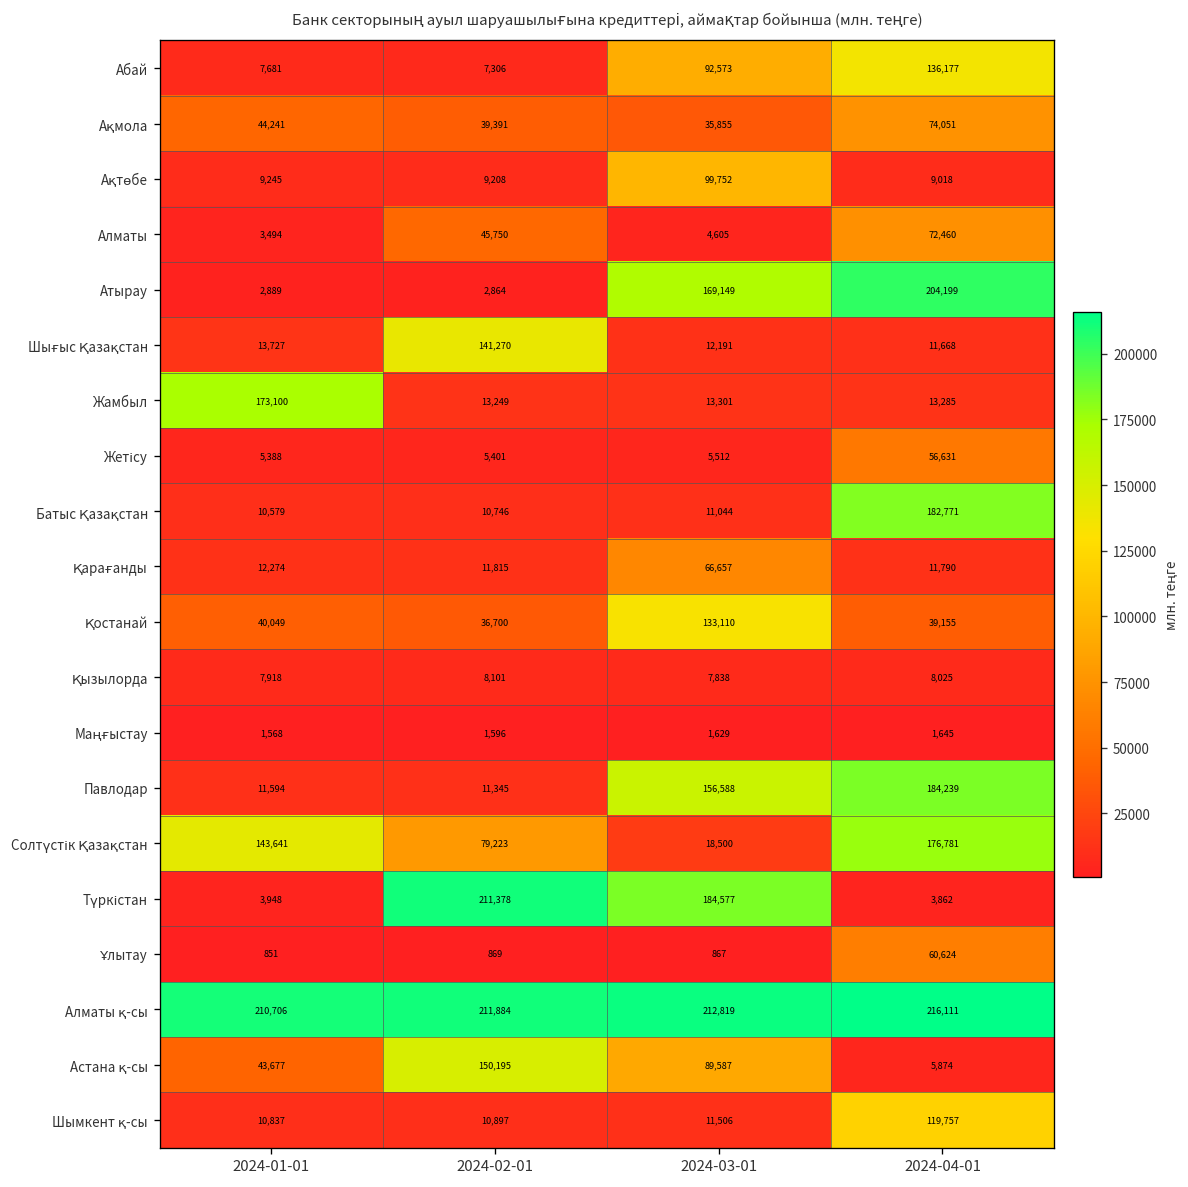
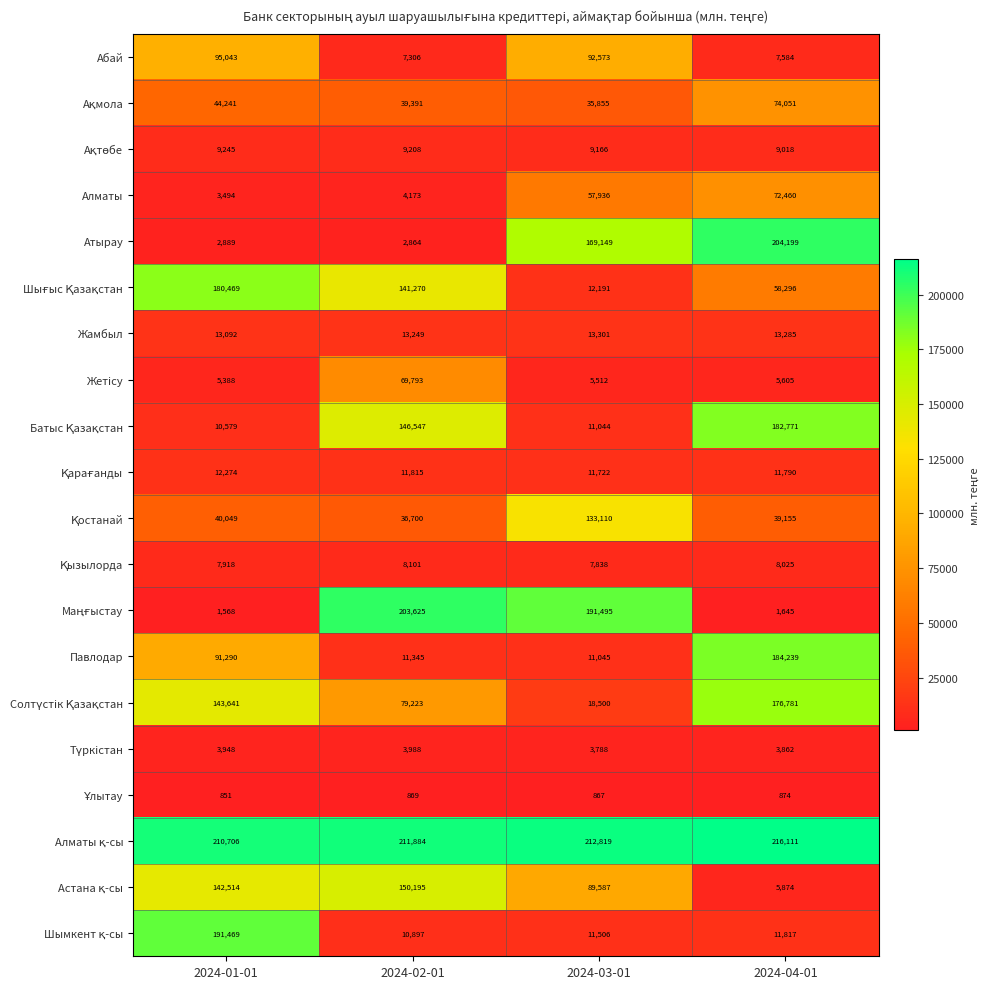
  {
    "Абай": {
-     "2024-01-01": "7,681",
+     "2024-01-01": "95,043",
      "2024-02-01": "7,306",
      "2024-03-01": "92,573",
-     "2024-04-01": "136,177"
+     "2024-04-01": "7,584"
    },
    "Ақмола": {
      "2024-01-01": "44,241",
      "2024-02-01": "39,391",
      "2024-03-01": "35,855",
      "2024-04-01": "74,051"
    },
    "Ақтөбе": {
      "2024-01-01": "9,245",
      "2024-02-01": "9,208",
-     "2024-03-01": "99,752",
+     "2024-03-01": "9,166",
      "2024-04-01": "9,018"
    },
    "Алматы": {
      "2024-01-01": "3,494",
-     "2024-02-01": "45,750",
-     "2024-03-01": "4,605",
+     "2024-02-01": "4,173",
+     "2024-03-01": "57,936",
      "2024-04-01": "72,460"
    },
    "Атырау": {
      "2024-01-01": "2,889",
      "2024-02-01": "2,864",
      "2024-03-01": "169,149",
      "2024-04-01": "204,199"
    },
    "Шығыс Қазақстан": {
-     "2024-01-01": "13,727",
+     "2024-01-01": "180,469",
      "2024-02-01": "141,270",
      "2024-03-01": "12,191",
-     "2024-04-01": "11,668"
+     "2024-04-01": "58,296"
    },
    "Жамбыл": {
-     "2024-01-01": "173,100",
+     "2024-01-01": "13,092",
      "2024-02-01": "13,249",
      "2024-03-01": "13,301",
      "2024-04-01": "13,285"
    },
    "Жетісу": {
      "2024-01-01": "5,388",
-     "2024-02-01": "5,401",
+     "2024-02-01": "69,793",
      "2024-03-01": "5,512",
-     "2024-04-01": "56,631"
+     "2024-04-01": "5,605"
    },
    "Батыс Қазақстан": {
      "2024-01-01": "10,579",
-     "2024-02-01": "10,746",
+     "2024-02-01": "146,547",
      "2024-03-01": "11,044",
      "2024-04-01": "182,771"
    },
    "Қарағанды": {
      "2024-01-01": "12,274",
      "2024-02-01": "11,815",
-     "2024-03-01": "66,657",
+     "2024-03-01": "11,722",
      "2024-04-01": "11,790"
    },
    "Қостанай": {
      "2024-01-01": "40,049",
      "2024-02-01": "36,700",
      "2024-03-01": "133,110",
      "2024-04-01": "39,155"
    },
    "Қызылорда": {
      "2024-01-01": "7,918",
      "2024-02-01": "8,101",
      "2024-03-01": "7,838",
      "2024-04-01": "8,025"
    },
    "Маңғыстау": {
      "2024-01-01": "1,568",
-     "2024-02-01": "1,596",
-     "2024-03-01": "1,629",
+     "2024-02-01": "203,625",
+     "2024-03-01": "191,495",
      "2024-04-01": "1,645"
    },
    "Павлодар": {
-     "2024-01-01": "11,594",
+     "2024-01-01": "91,290",
      "2024-02-01": "11,345",
-     "2024-03-01": "156,588",
+     "2024-03-01": "11,045",
      "2024-04-01": "184,239"
    },
    "Солтүстік Қазақстан": {
      "2024-01-01": "143,641",
      "2024-02-01": "79,223",
      "2024-03-01": "18,500",
      "2024-04-01": "176,781"
    },
    "Түркістан": {
      "2024-01-01": "3,948",
-     "2024-02-01": "211,378",
-     "2024-03-01": "184,577",
+     "2024-02-01": "3,988",
+     "2024-03-01": "3,788",
      "2024-04-01": "3,862"
    },
    "Ұлытау": {
      "2024-01-01": "851",
      "2024-02-01": "869",
      "2024-03-01": "867",
-     "2024-04-01": "60,624"
+     "2024-04-01": "874"
    },
    "Алматы қ-сы": {
      "2024-01-01": "210,706",
      "2024-02-01": "211,884",
      "2024-03-01": "212,819",
      "2024-04-01": "216,111"
    },
    "Астана қ-сы": {
-     "2024-01-01": "43,677",
+     "2024-01-01": "142,514",
      "2024-02-01": "150,195",
      "2024-03-01": "89,587",
      "2024-04-01": "5,874"
    },
    "Шымкент қ-сы": {
-     "2024-01-01": "10,837",
+     "2024-01-01": "191,469",
      "2024-02-01": "10,897",
      "2024-03-01": "11,506",
-     "2024-04-01": "119,757"
+     "2024-04-01": "11,817"
    }
  }
